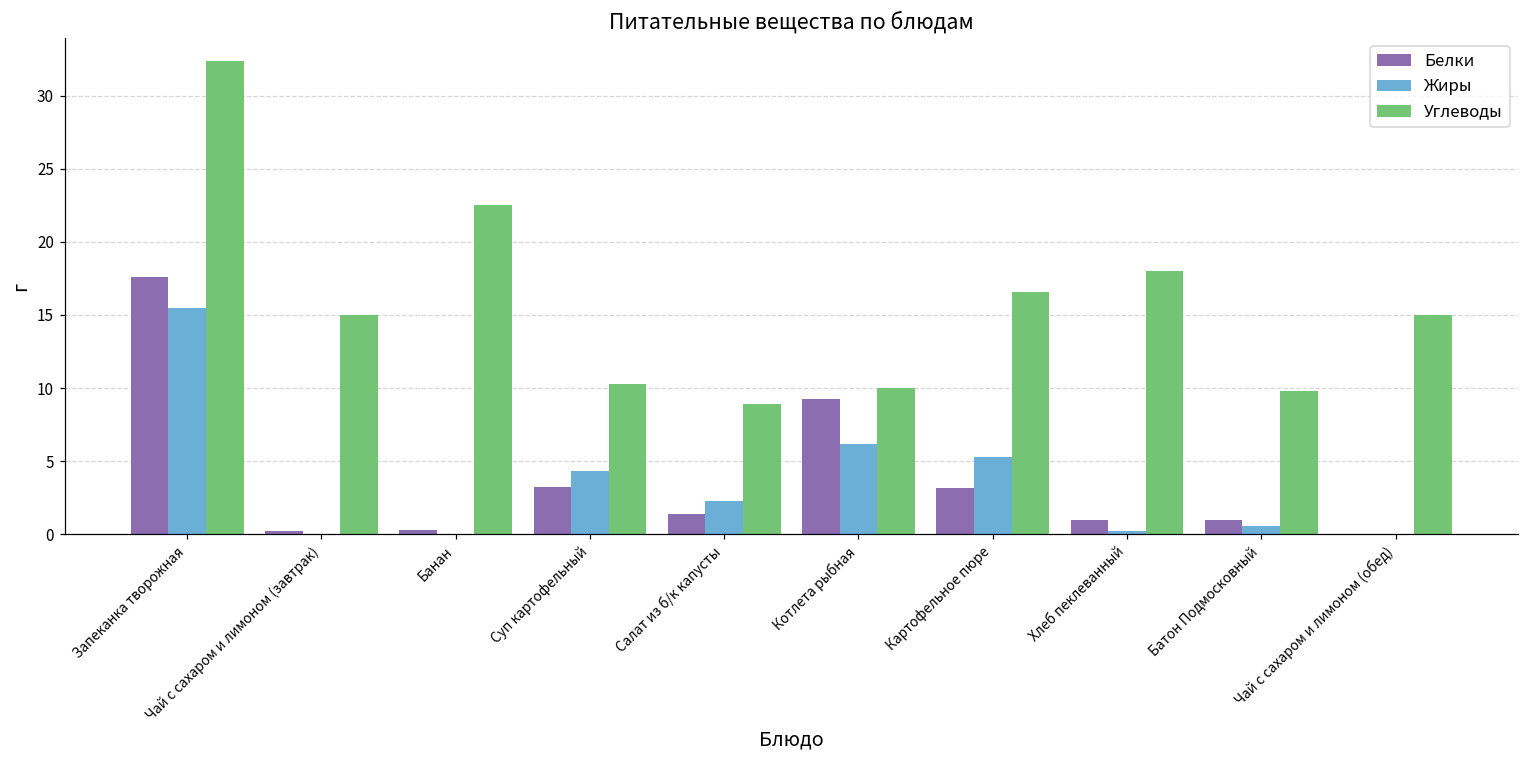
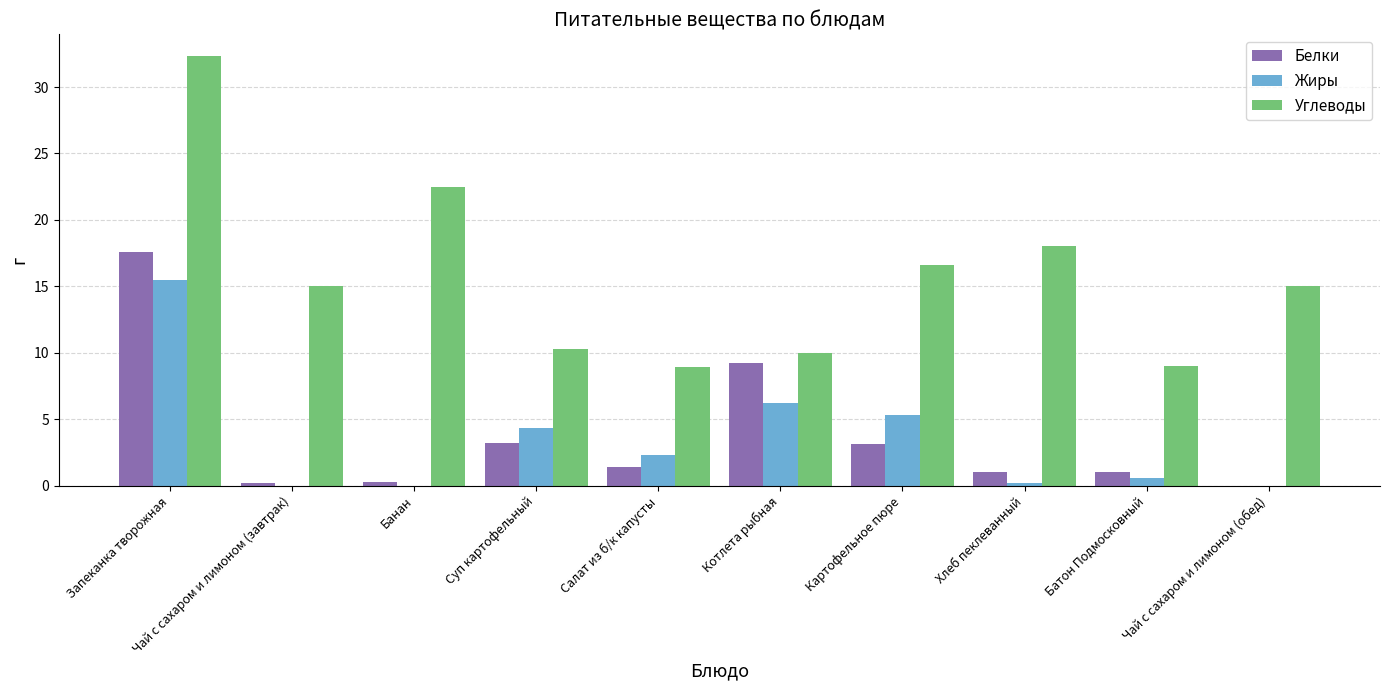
  {
    "Белки": {
      "Запеканка творожная": 17.6,
      "Чай с сахаром и лимоном (завтрак)": 0.2,
      "Банан": 0.3,
      "Суп картофельный": 3.2,
      "Салат из б/к капусты": 1.4,
      "Котлета рыбная": 9.3,
      "Картофельное пюре": 3.2,
      "Хлеб пеклеванный": 1.0,
      "Батон Подмосковный": 1.0,
      "Чай с сахаром и лимоном (обед)": 0.0
    },
    "Жиры": {
      "Запеканка творожная": 15.5,
      "Чай с сахаром и лимоном (завтрак)": 0.0,
      "Банан": 0.0,
      "Суп картофельный": 4.3,
      "Салат из б/к капусты": 2.3,
      "Котлета рыбная": 6.2,
      "Картофельное пюре": 5.3,
      "Хлеб пеклеванный": 0.2,
      "Батон Подмосковный": 0.6,
      "Чай с сахаром и лимоном (обед)": 0.0
    },
    "Углеводы": {
      "Запеканка творожная": 32.4,
      "Чай с сахаром и лимоном (завтрак)": 15.0,
      "Банан": 22.5,
      "Суп картофельный": 10.3,
      "Салат из б/к капусты": 8.9,
      "Котлета рыбная": 10.0,
      "Картофельное пюре": 16.6,
      "Хлеб пеклеванный": 18.0,
-     "Батон Подмосковный": 9.8,
+     "Батон Подмосковный": 9.0,
      "Чай с сахаром и лимоном (обед)": 15.0
    }
  }
